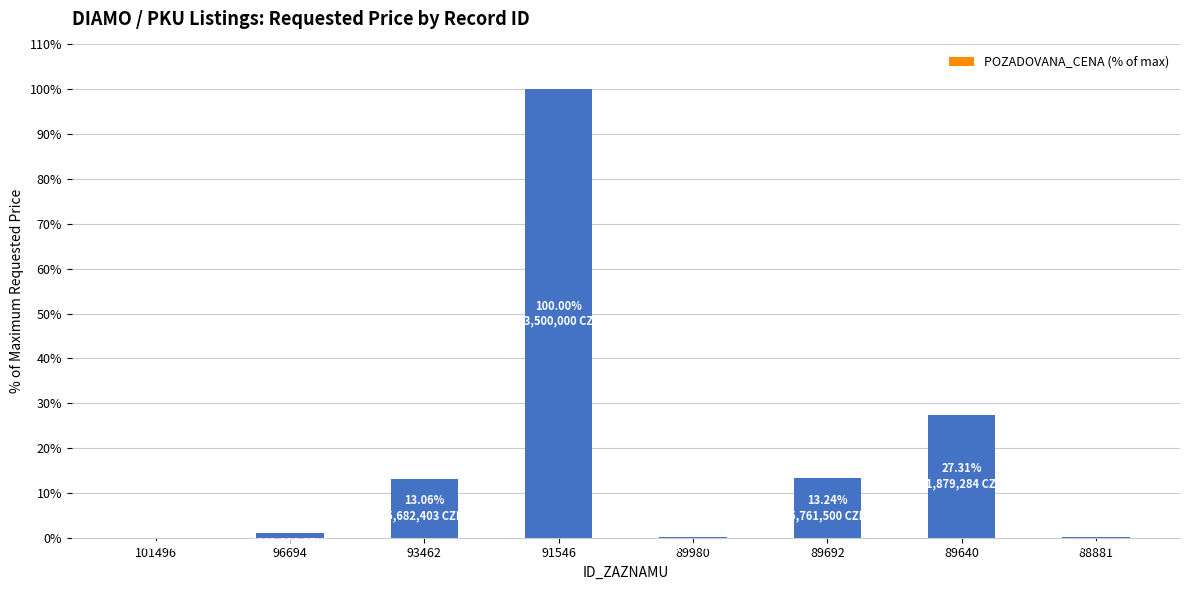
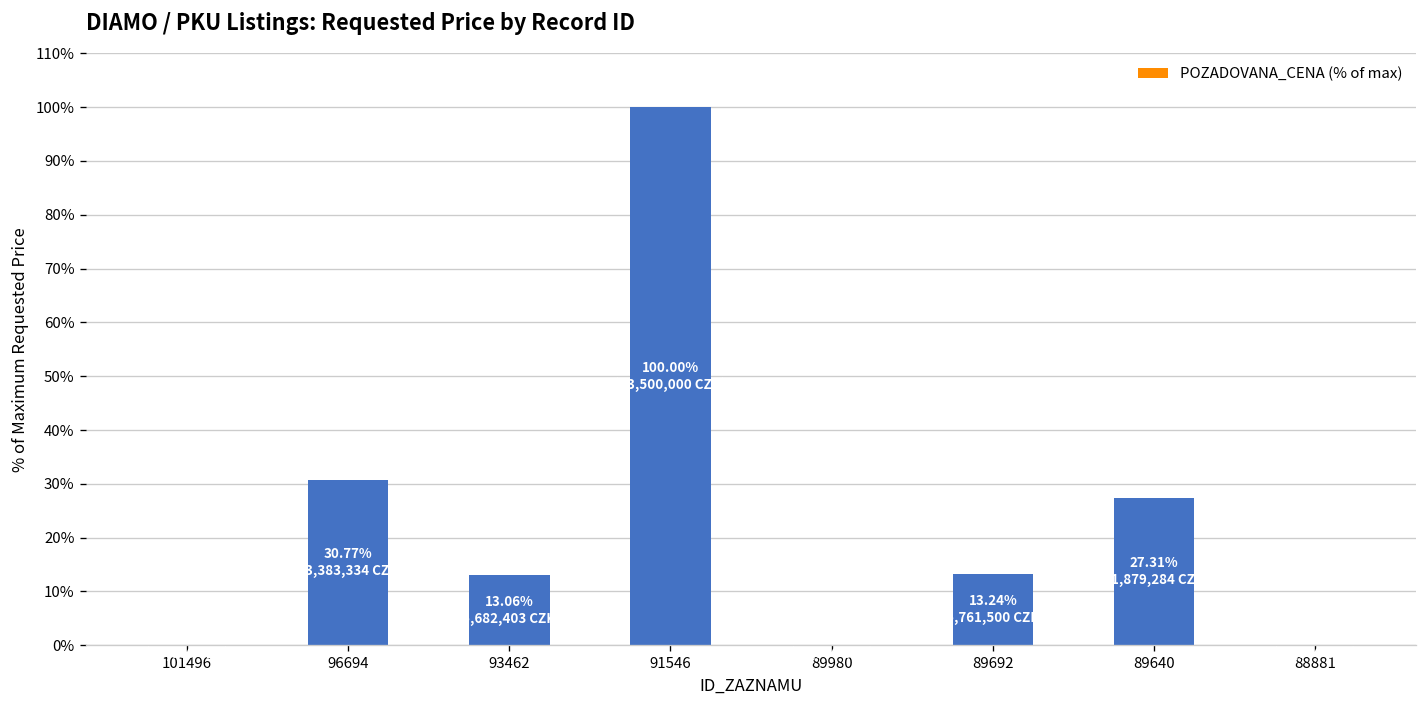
  {
-   "96694": "1%"
+   "96694": "31%"
  }
